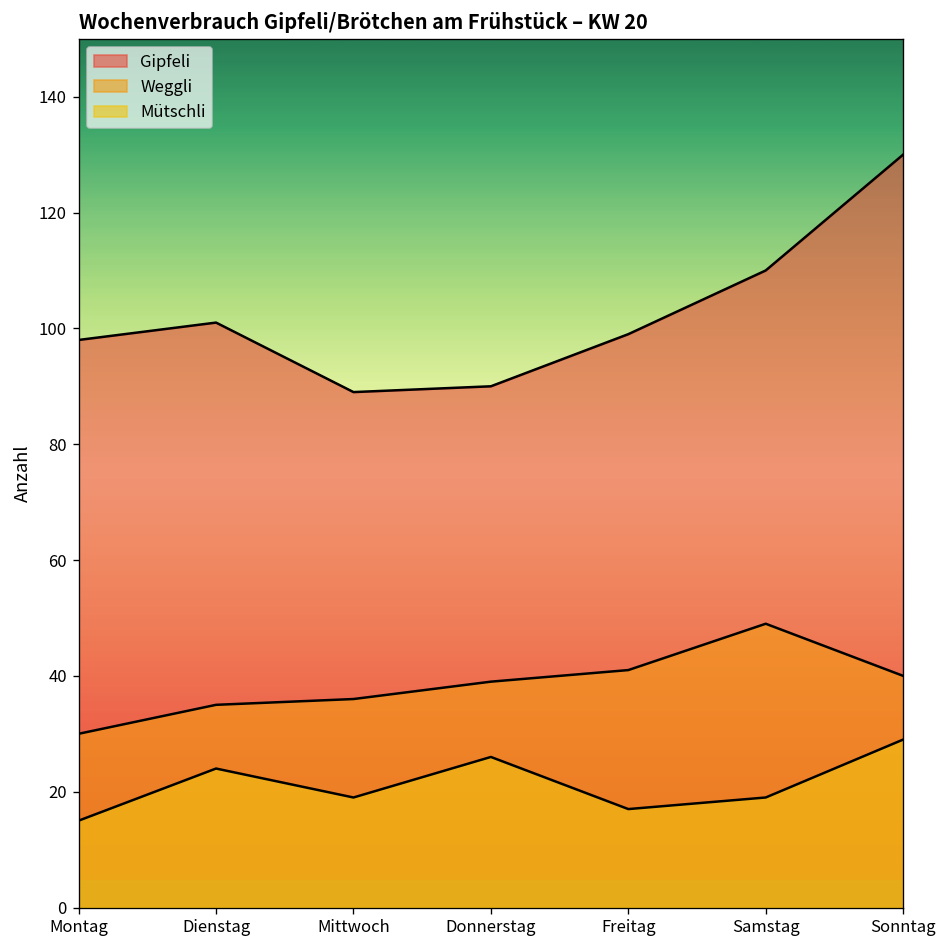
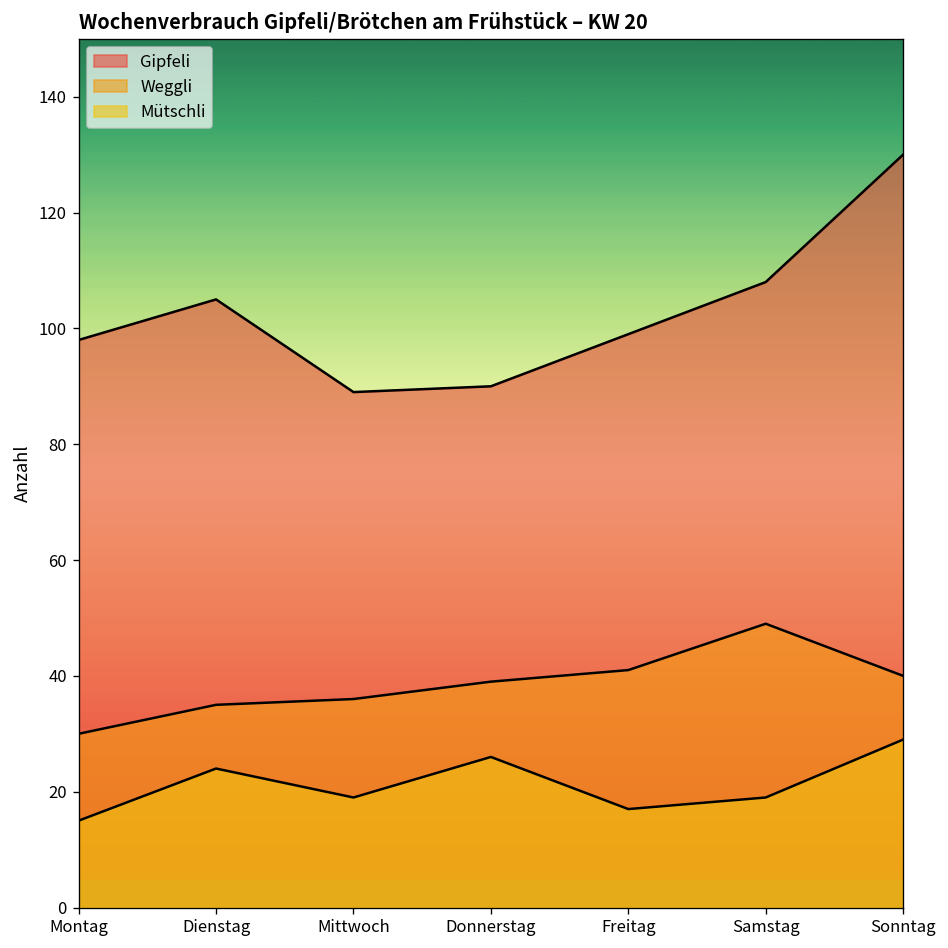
  {
    "Gipfeli": {
      "Montag": 98,
-     "Dienstag": 101,
+     "Dienstag": 105,
      "Mittwoch": 89,
      "Donnerstag": 90,
      "Freitag": 99,
-     "Samstag": 110,
+     "Samstag": 108,
      "Sonntag": 130
    }
  }
